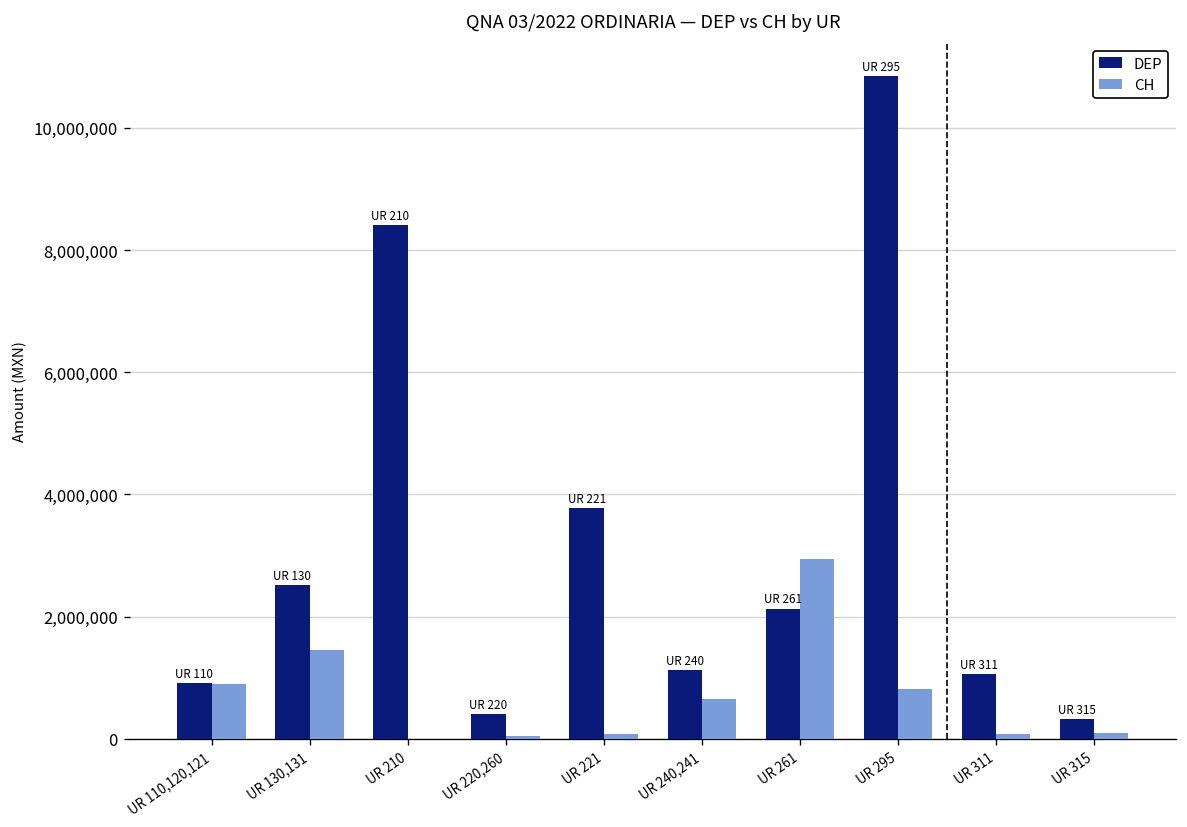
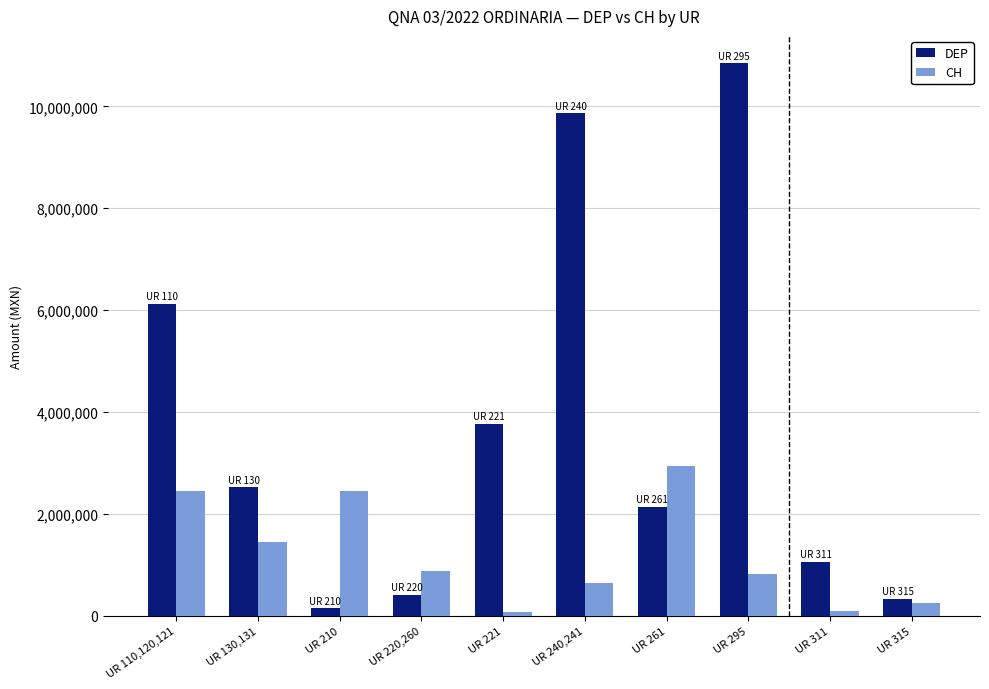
  {
    "DEP": {
-     "UR 110,120,121": "900,000",
-     "UR 210": "8,400,000",
-     "UR 240,241": "1,100,000"
+     "UR 110,120,121": "6,100,000",
+     "UR 210": "100,000",
+     "UR 240,241": "9,900,000"
    },
    "CH": {
-     "UR 110,120,121": "900,000",
+     "UR 110,120,121": "2,400,000",
      "UR 130,131": "1,500,000",
-     "UR 210": "0",
-     "UR 220,260": "100,000",
+     "UR 210": "2,500,000",
+     "UR 220,260": "900,000",
      "UR 221": "100,000",
      "UR 240,241": "600,000",
      "UR 261": "2,900,000",
      "UR 295": "800,000",
      "UR 311": "100,000",
-     "UR 315": "100,000"
+     "UR 315": "300,000"
    }
  }
